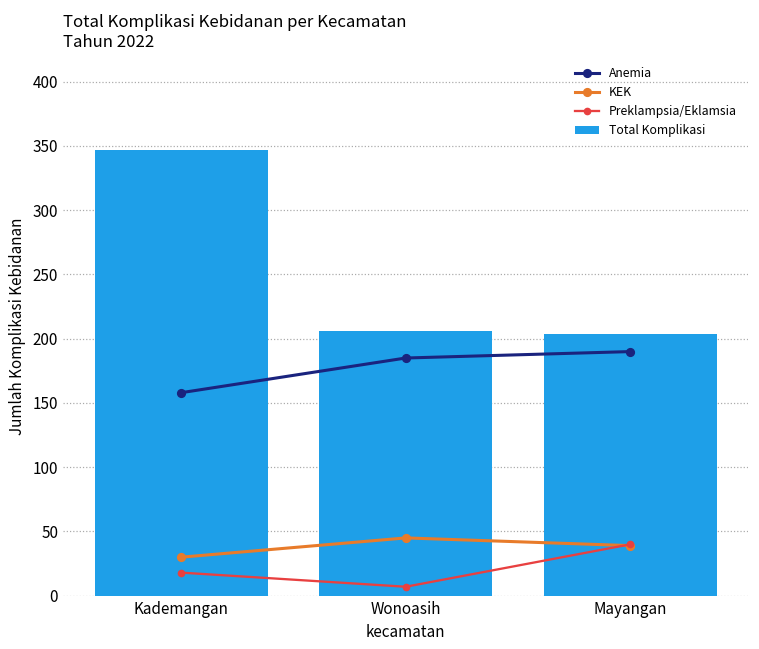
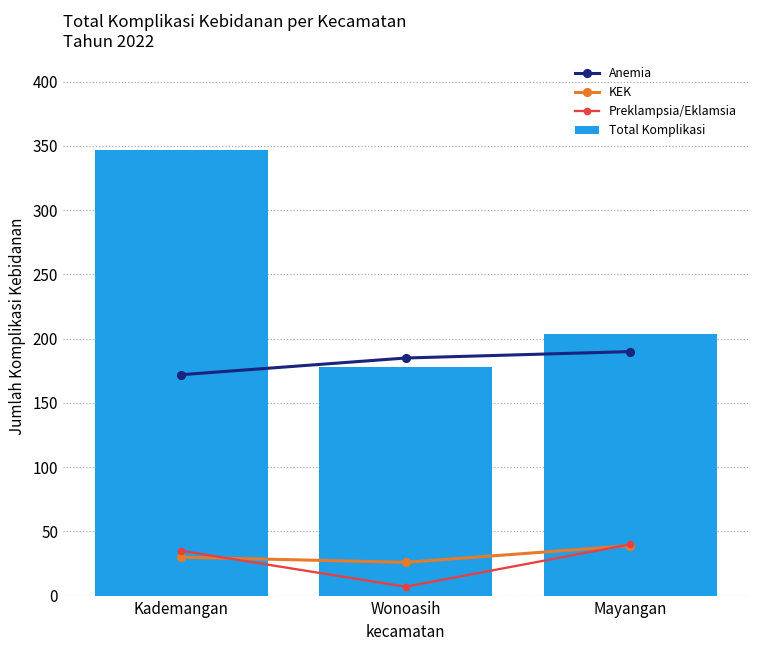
  {
    "Anemia": {
-     "Kademangan": 158,
+     "Kademangan": 172,
      "Wonoasih": 185,
      "Mayangan": 190
    },
    "Total Komplikasi": {
      "Kademangan": 347,
-     "Wonoasih": 206,
+     "Wonoasih": 178,
      "Mayangan": 204
    },
    "KEK": {
      "Kademangan": 30,
-     "Wonoasih": 45
+     "Wonoasih": 26
    },
    "Preklampsia/Eklamsia": {
-     "Kademangan": 18,
+     "Kademangan": 35,
      "Wonoasih": 7
    }
  }
